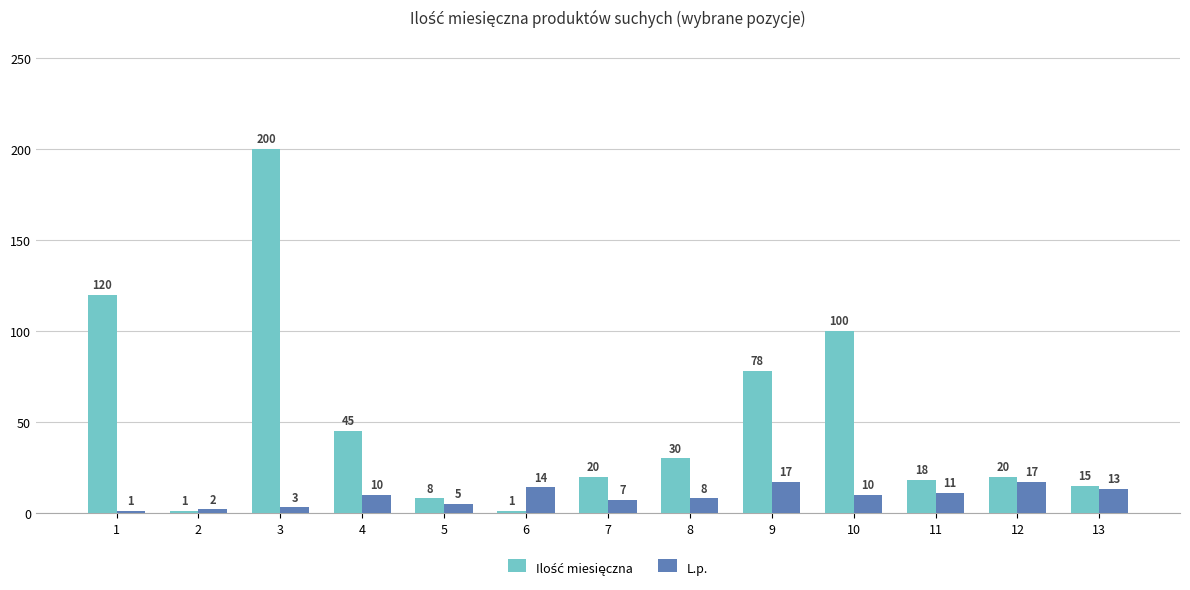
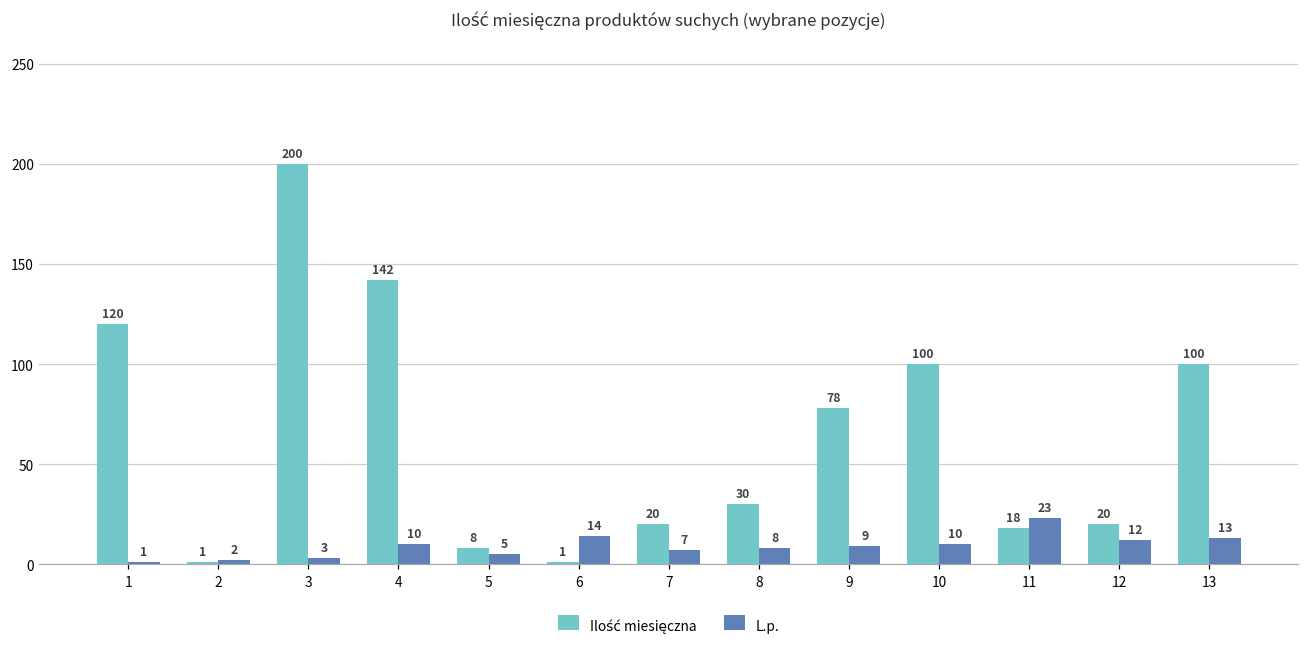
  {
    "Ilość miesięczna": {
      "1": 120,
      "2": 1,
      "3": 200,
-     "4": 45,
+     "4": 142,
      "5": 8,
      "6": 1,
      "7": 20,
      "8": 30,
      "9": 78,
      "10": 100,
      "11": 18,
      "12": 20,
-     "13": 15
+     "13": 100
    },
    "L.p.": {
      "1": 1,
      "2": 2,
      "3": 3,
      "4": 10,
      "5": 5,
      "6": 14,
      "7": 7,
      "8": 8,
-     "9": 17,
+     "9": 9,
      "10": 10,
-     "11": 11,
-     "12": 17,
+     "11": 23,
+     "12": 12,
      "13": 13
    }
  }
